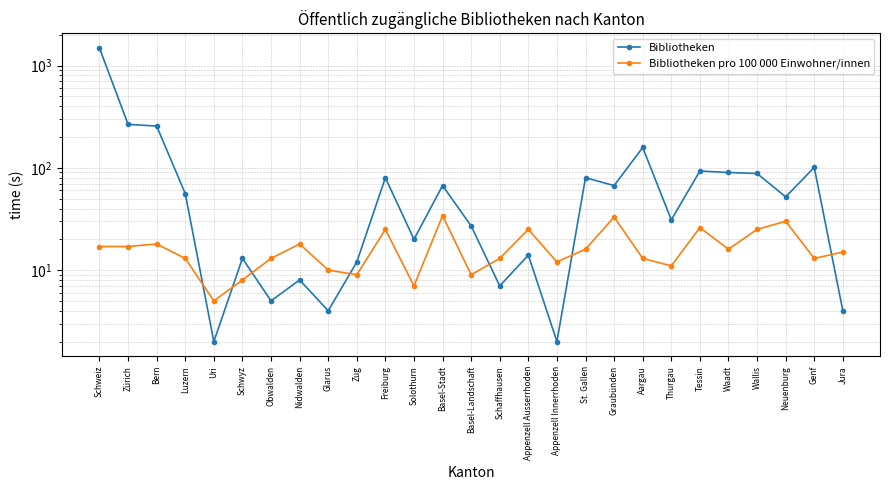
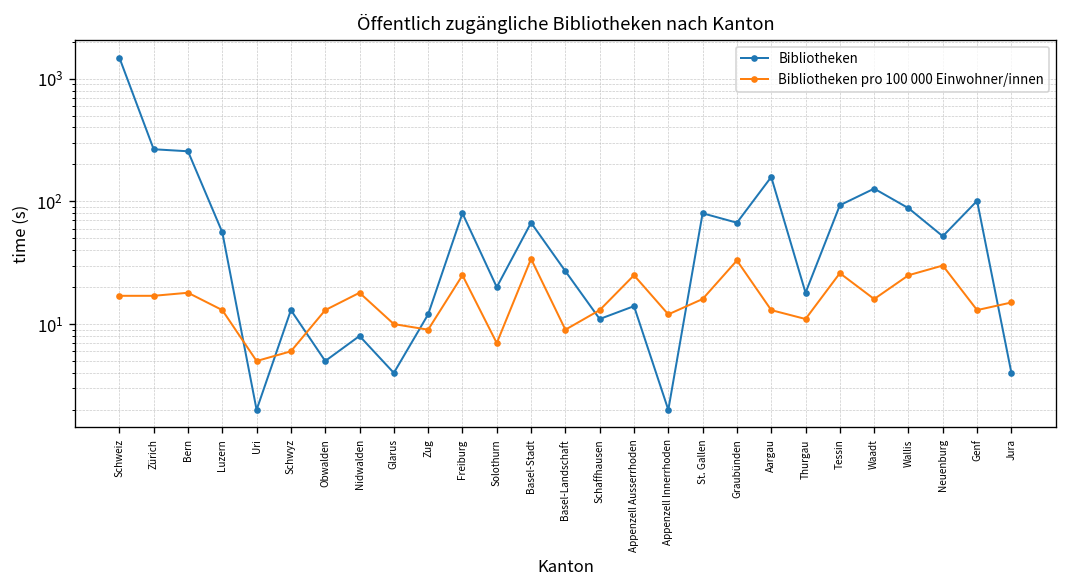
  {
    "Bibliotheken": {
      "Schweiz": 1500,
      "Zürich": 270,
      "Bern": 260,
      "Luzern": 60,
      "Uri": 2,
      "Schwyz": 13,
      "Obwalden": 5,
      "Nidwalden": 8,
      "Glarus": 4,
      "Zug": 12,
      "Freiburg": 80,
      "Solothurn": 20,
      "Basel-Stadt": 70,
      "Basel-Landschaft": 27,
-     "Schaffhausen": 7,
+     "Schaffhausen": 11,
      "Appenzell Ausserrhoden": 14,
      "Appenzell Innerrhoden": 2,
      "St. Gallen": 80,
      "Graubünden": 70,
      "Aargau": 160,
-     "Thurgau": 31,
+     "Thurgau": 18,
      "Tessin": 90,
-     "Waadt": 90,
+     "Waadt": 130,
      "Wallis": 90,
      "Neuenburg": 50,
      "Genf": 100,
      "Jura": 4
    },
    "Bibliotheken pro 100 000 Einwohner/innen": {
      "Schweiz": 17,
      "Zürich": 17,
      "Bern": 18,
      "Luzern": 13,
      "Uri": 5,
-     "Schwyz": 8,
+     "Schwyz": 6,
      "Obwalden": 13,
      "Nidwalden": 18,
      "Glarus": 10,
      "Zug": 9,
      "Freiburg": 25,
      "Solothurn": 7,
      "Basel-Stadt": 34,
      "Basel-Landschaft": 9,
      "Schaffhausen": 13,
      "Appenzell Ausserrhoden": 25,
      "Appenzell Innerrhoden": 12,
      "St. Gallen": 16,
      "Graubünden": 33,
      "Aargau": 13,
      "Thurgau": 11,
      "Tessin": 26,
      "Waadt": 16,
      "Wallis": 25,
      "Neuenburg": 30,
      "Genf": 13,
      "Jura": 15
    }
  }
